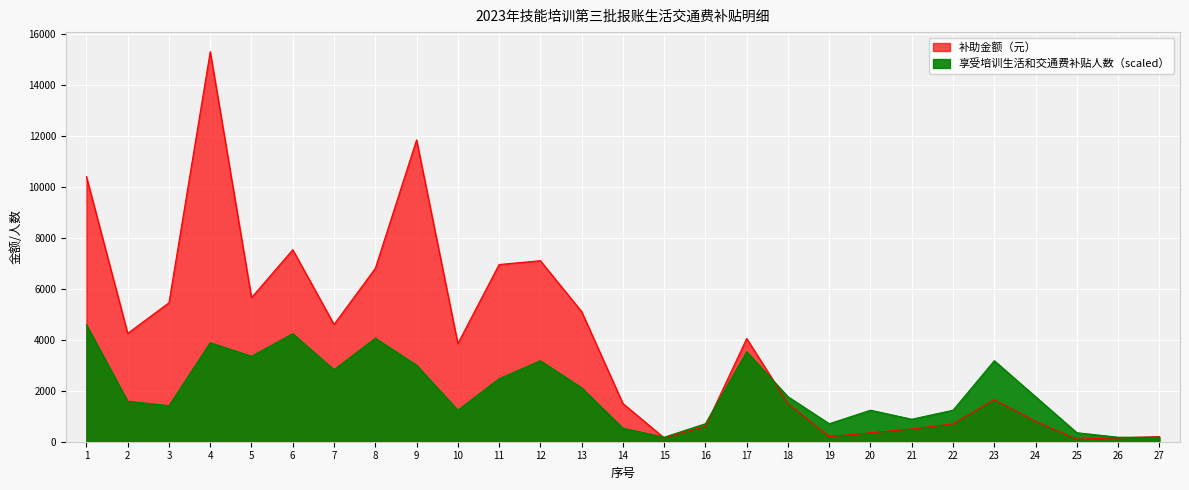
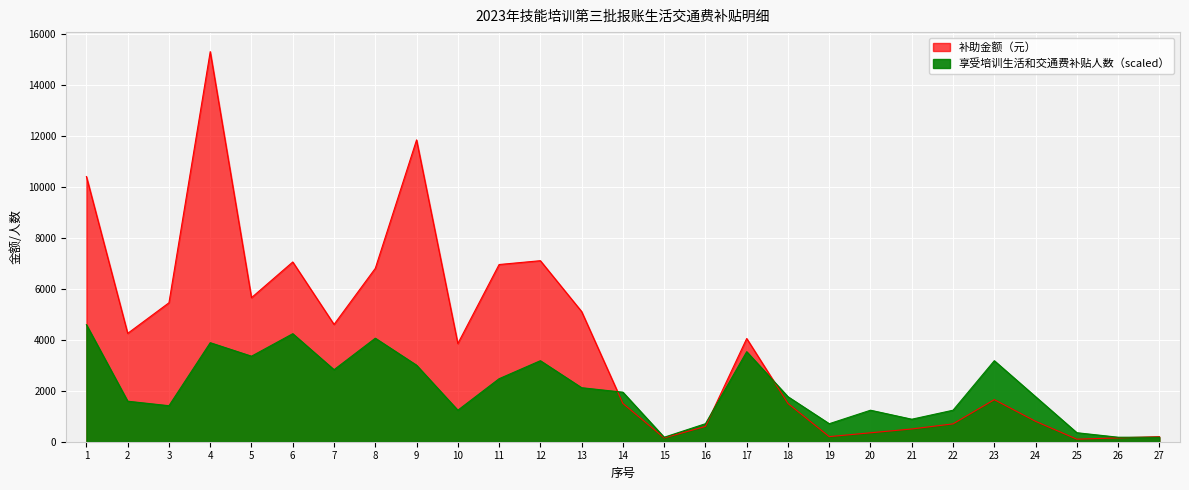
  {
    "补助金额（元）": {
      "1": 10400,
      "2": 4300,
      "3": 5500,
      "4": 15300,
      "5": 5700,
-     "6": 7500,
+     "6": 7100,
      "7": 4600,
      "8": 6800,
      "9": 11800,
      "10": 3900,
      "11": 7000,
      "12": 7100,
      "13": 5100,
      "14": 1500,
      "16": 600,
      "17": 4000,
      "18": 1500,
      "19": 200,
      "20": 400,
      "21": 500,
      "22": 700,
      "23": 1700,
      "24": 800,
      "25": 100
    },
    "享受培训生活和交通费补贴人数（scaled）": {
      "1": 4600,
      "2": 1600,
      "3": 1400,
      "4": 3900,
      "5": 3400,
      "6": 4200,
      "7": 2800,
      "8": 4100,
      "9": 3000,
      "10": 1200,
      "11": 2500,
      "12": 3200,
      "13": 2100,
-     "14": 500,
+     "14": 1900,
      "16": 700,
      "17": 3500,
      "18": 1800,
      "19": 700,
      "20": 1200,
      "21": 900,
      "22": 1200,
      "23": 3200,
      "24": 1800,
      "25": 400
    }
  }
